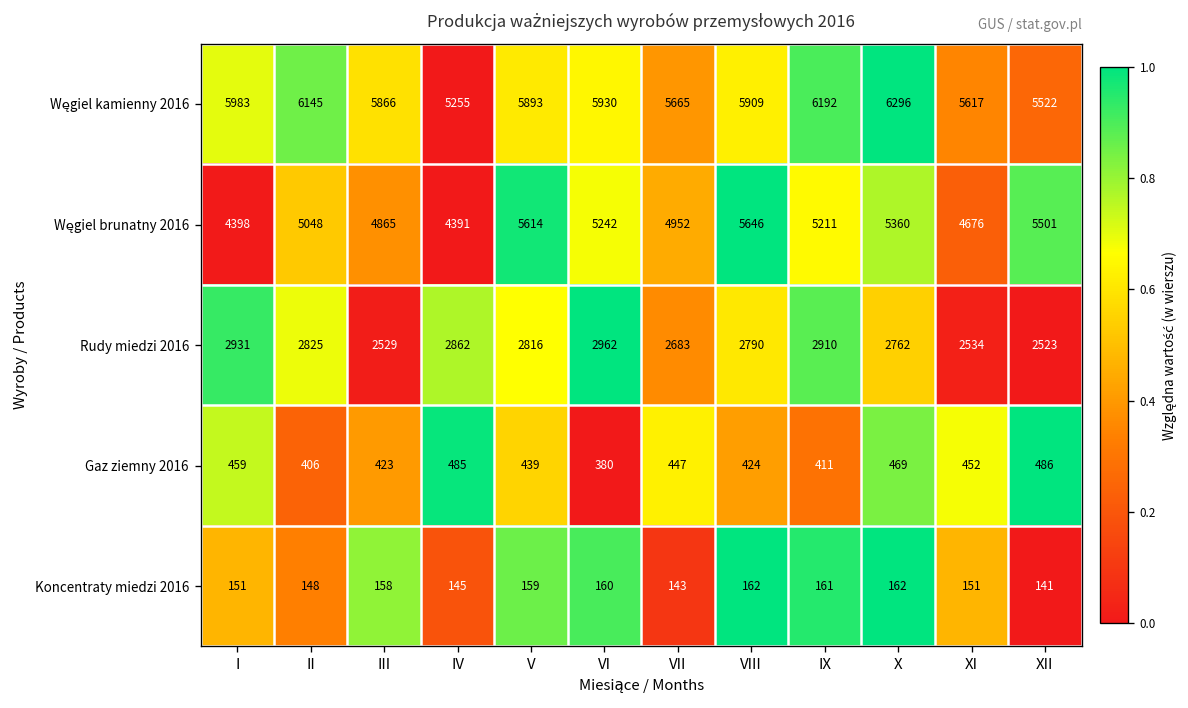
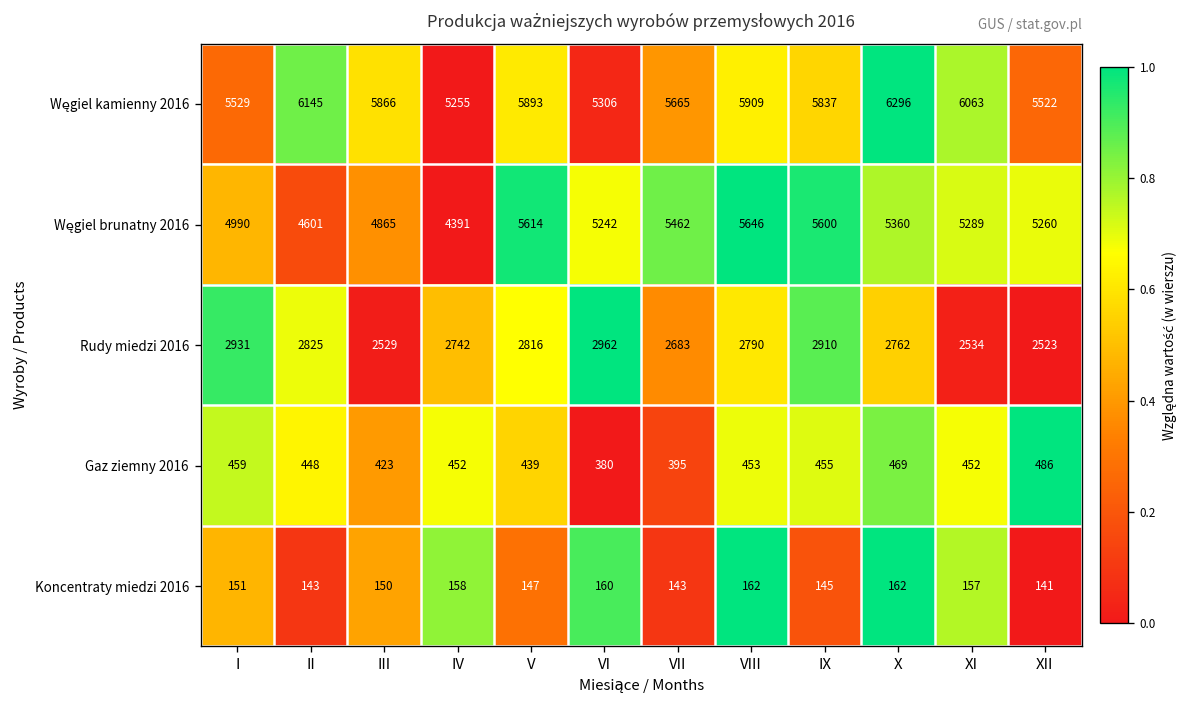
  {
    "Węgiel kamienny 2016": {
-     "I": 5983,
+     "I": 5529,
      "II": 6145,
      "III": 5866,
      "IV": 5255,
      "V": 5893,
-     "VI": 5930,
+     "VI": 5306,
      "VII": 5665,
      "VIII": 5909,
-     "IX": 6192,
+     "IX": 5837,
      "X": 6296,
-     "XI": 5617,
+     "XI": 6063,
      "XII": 5522
    },
    "Węgiel brunatny 2016": {
-     "I": 4398,
-     "II": 5048,
+     "I": 4990,
+     "II": 4601,
      "III": 4865,
      "IV": 4391,
      "V": 5614,
      "VI": 5242,
-     "VII": 4952,
+     "VII": 5462,
      "VIII": 5646,
-     "IX": 5211,
+     "IX": 5600,
      "X": 5360,
-     "XI": 4676,
-     "XII": 5501
+     "XI": 5289,
+     "XII": 5260
    },
    "Rudy miedzi 2016": {
      "I": 2931,
      "II": 2825,
      "III": 2529,
-     "IV": 2862,
+     "IV": 2742,
      "V": 2816,
      "VI": 2962,
      "VII": 2683,
      "VIII": 2790,
      "IX": 2910,
      "X": 2762,
      "XI": 2534,
      "XII": 2523
    },
    "Gaz ziemny 2016": {
      "I": 459,
-     "II": 406,
+     "II": 448,
      "III": 423,
-     "IV": 485,
+     "IV": 452,
      "V": 439,
      "VI": 380,
-     "VII": 447,
-     "VIII": 424,
-     "IX": 411,
+     "VII": 395,
+     "VIII": 453,
+     "IX": 455,
      "X": 469,
      "XI": 452,
      "XII": 486
    },
    "Koncentraty miedzi 2016": {
      "I": 151,
-     "II": 148,
-     "III": 158,
-     "IV": 145,
-     "V": 159,
+     "II": 143,
+     "III": 150,
+     "IV": 158,
+     "V": 147,
      "VI": 160,
      "VII": 143,
      "VIII": 162,
-     "IX": 161,
+     "IX": 145,
      "X": 162,
-     "XI": 151,
+     "XI": 157,
      "XII": 141
    }
  }
